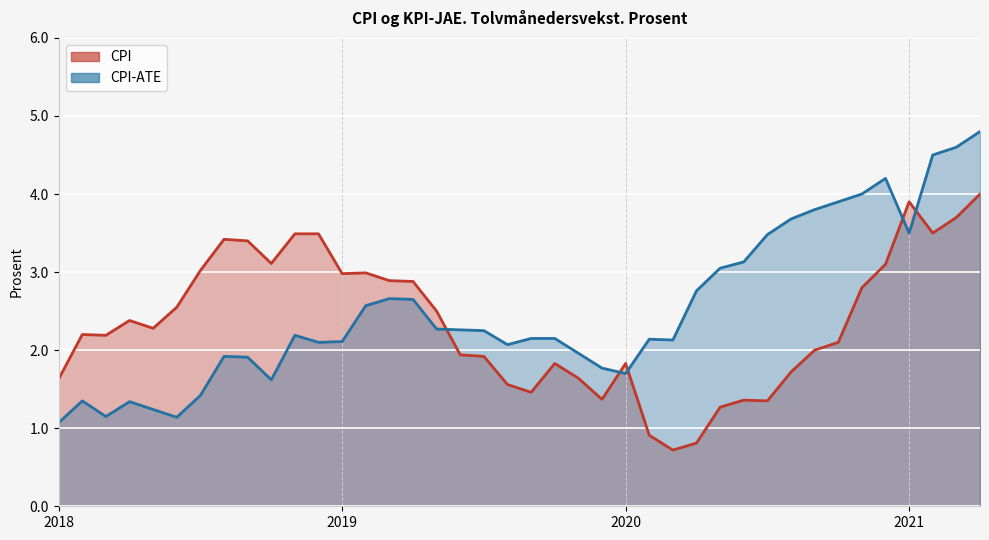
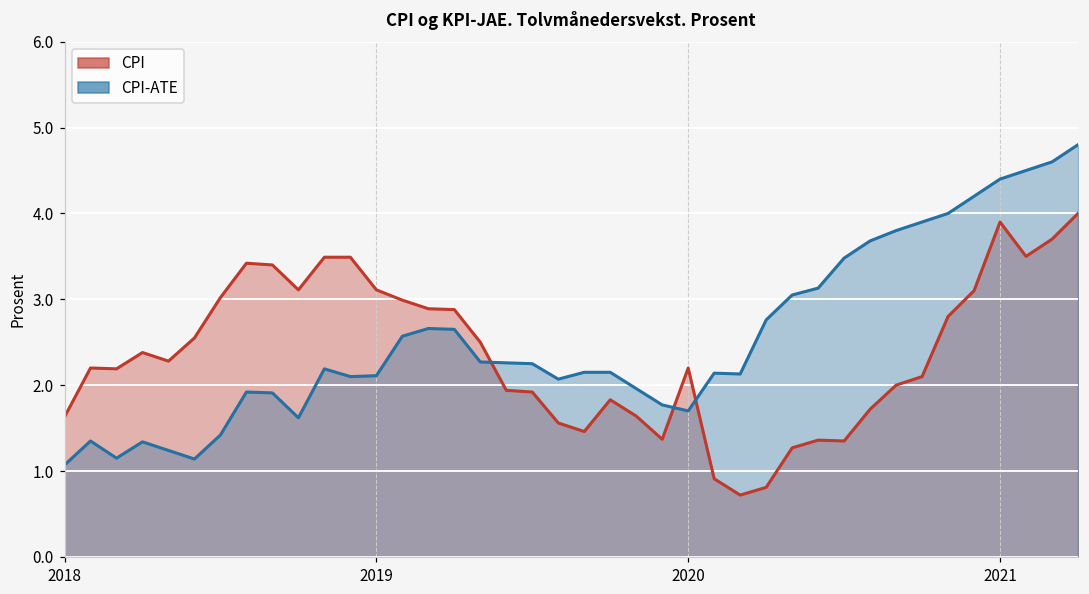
  {
    "CPI": {
      "2018": 1.6,
-     "2019": 3.0,
-     "2020": 1.8,
+     "2019": 3.1,
+     "2020": 2.2,
      "2021": 3.9
    },
    "CPI-ATE": {
      "2018": 1.1,
      "2019": 2.1,
      "2020": 1.7,
-     "2021": 3.5
+     "2021": 4.4
    }
  }
